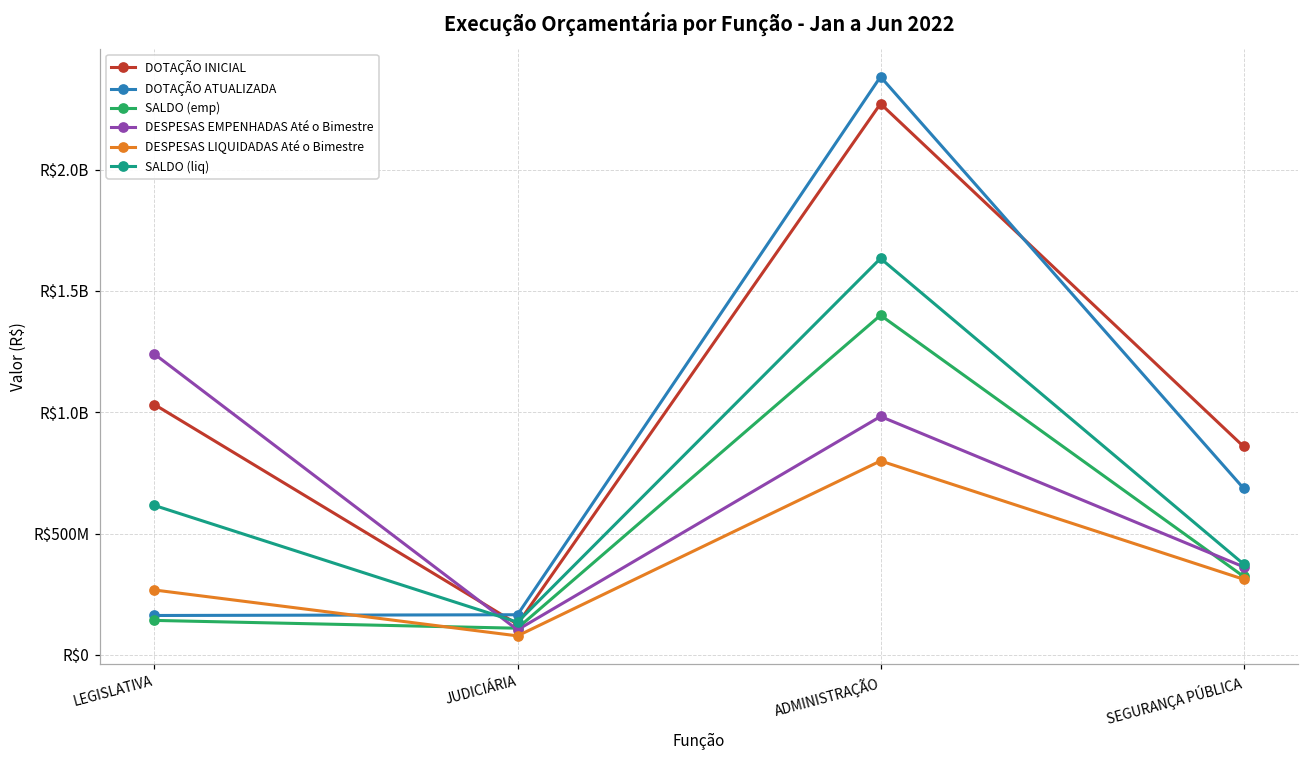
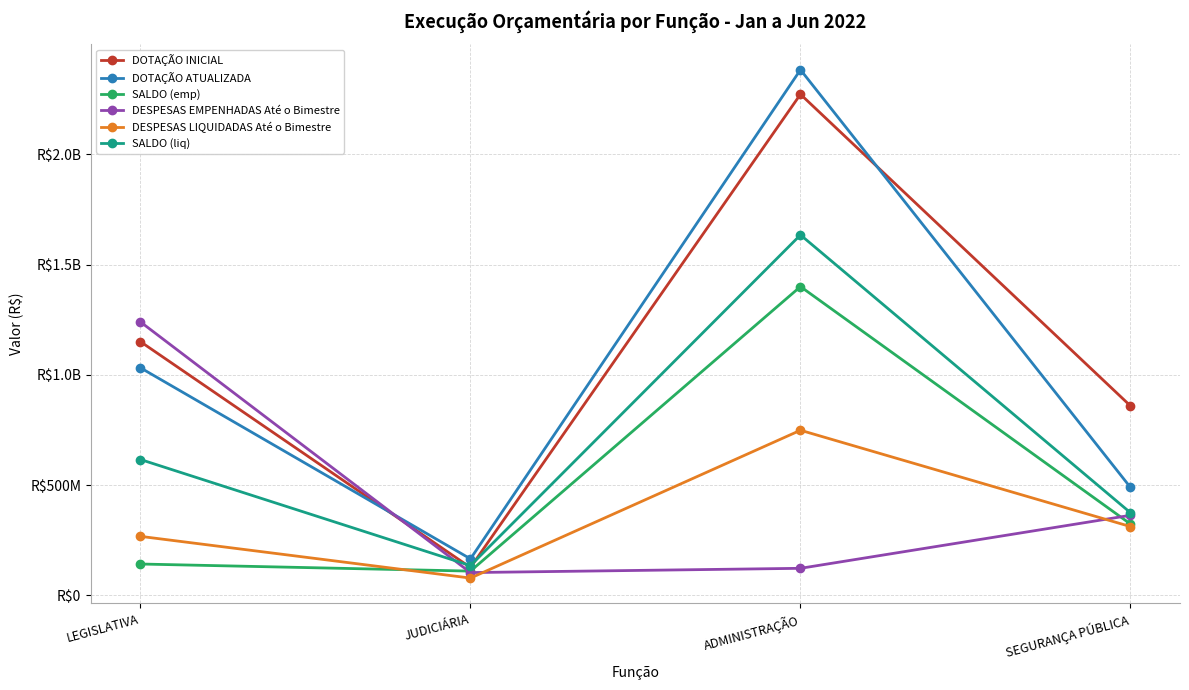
  {
    "DOTAÇÃO INICIAL": {
-     "LEGISLATIVA": "R$1030000000",
+     "LEGISLATIVA": "R$1150000000",
      "ADMINISTRAÇÃO": "R$2270000000",
      "SEGURANÇA PÚBLICA": "R$860000000"
    },
    "DOTAÇÃO ATUALIZADA": {
-     "LEGISLATIVA": "R$160000000",
+     "LEGISLATIVA": "R$1030000000",
      "JUDICIÁRIA": "R$170000000",
      "ADMINISTRAÇÃO": "R$2380000000",
-     "SEGURANÇA PÚBLICA": "R$690000000"
+     "SEGURANÇA PÚBLICA": "R$490000000"
    },
    "DESPESAS EMPENHADAS Até o Bimestre": {
      "LEGISLATIVA": "R$1240000000",
-     "ADMINISTRAÇÃO": "R$980000000",
+     "ADMINISTRAÇÃO": "R$120000000",
      "SEGURANÇA PÚBLICA": "R$360000000"
    },
    "DESPESAS LIQUIDADAS Até o Bimestre": {
      "LEGISLATIVA": "R$270000000",
      "JUDICIÁRIA": "R$80000000",
-     "ADMINISTRAÇÃO": "R$800000000",
+     "ADMINISTRAÇÃO": "R$750000000",
      "SEGURANÇA PÚBLICA": "R$310000000"
    }
  }
